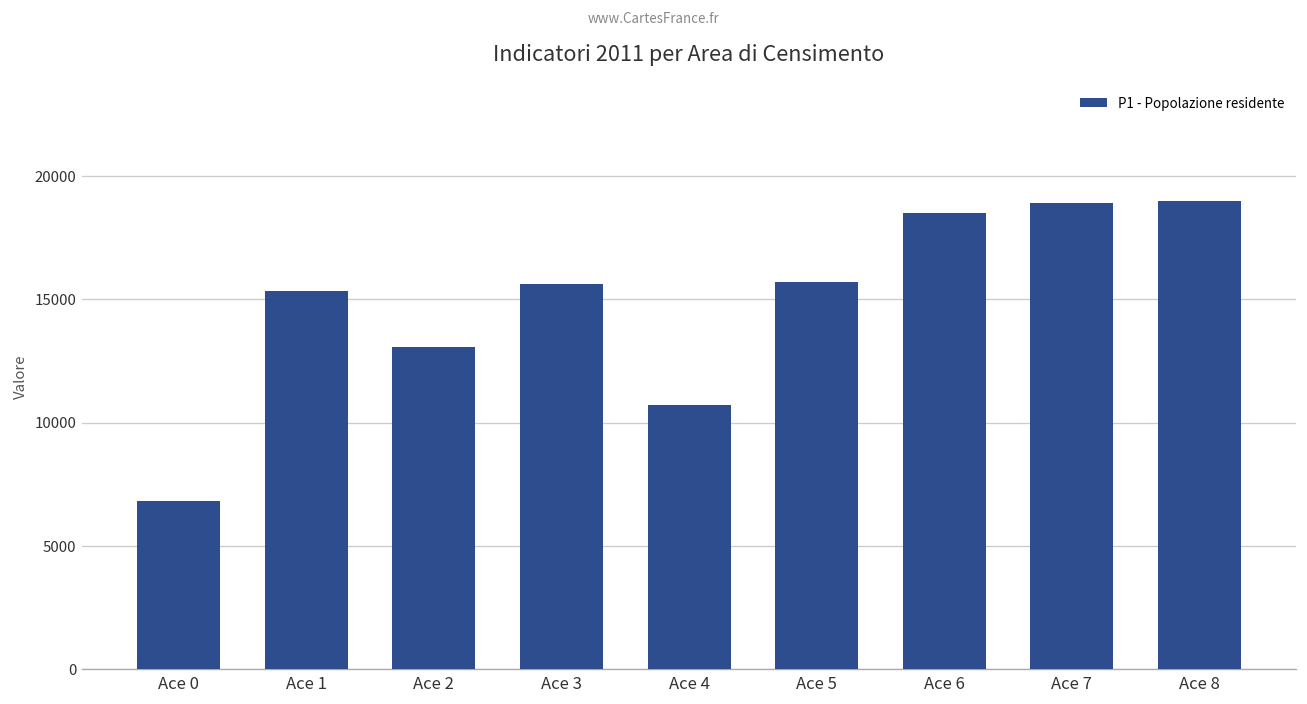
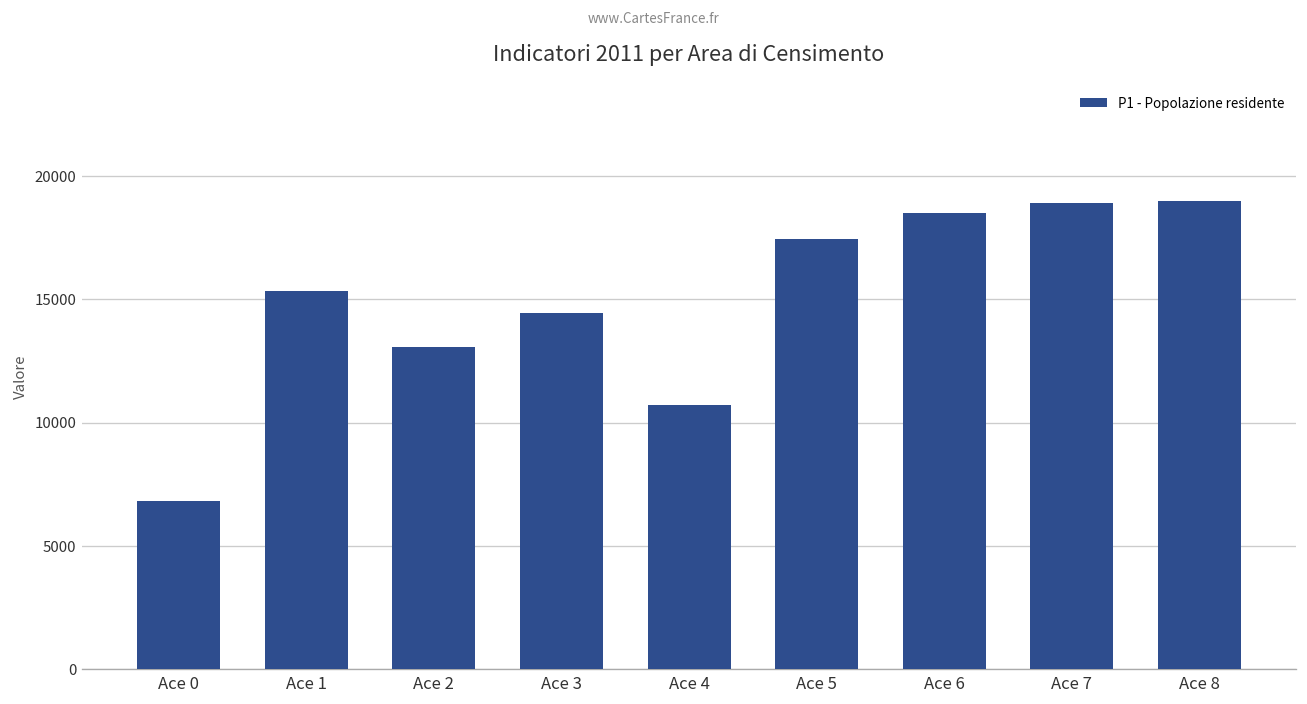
  {
    "Ace 0": 6800,
    "Ace 1": 15300,
    "Ace 2": 13100,
-   "Ace 3": 15600,
+   "Ace 3": 14400,
    "Ace 4": 10700,
-   "Ace 5": 15700,
+   "Ace 5": 17400,
    "Ace 6": 18500,
    "Ace 7": 18900,
    "Ace 8": 19000
  }
